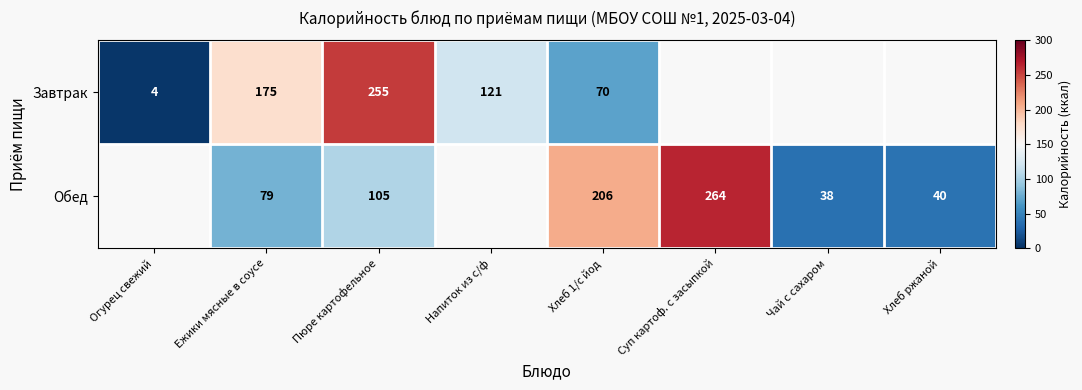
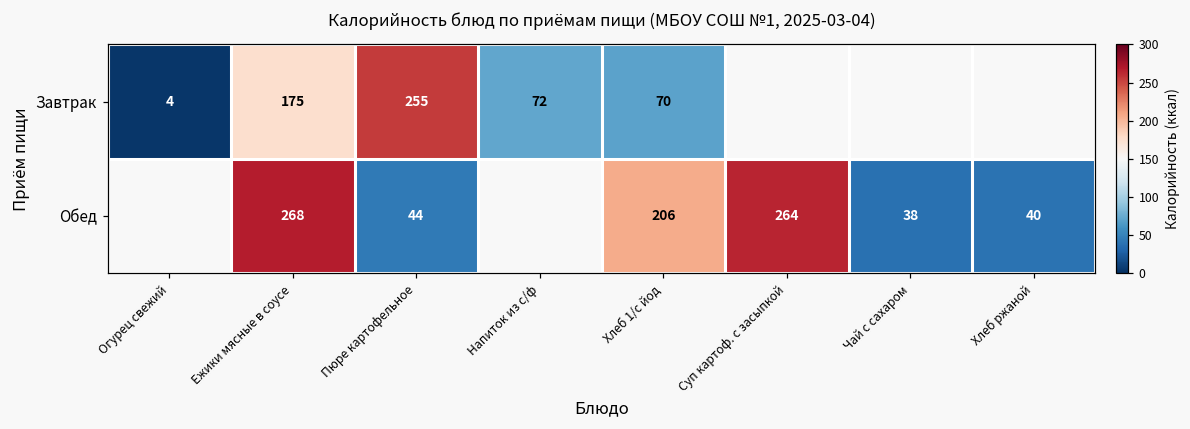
  {
    "Завтрак": {
      "Огурец свежий": 4,
      "Ежики мясные в соусе": 175,
      "Пюре картофельное": 255,
-     "Напиток из с/ф": 121,
+     "Напиток из с/ф": 72,
      "Хлеб 1/с йод": 70
    },
    "Обед": {
-     "Ежики мясные в соусе": 79,
-     "Пюре картофельное": 105,
+     "Ежики мясные в соусе": 268,
+     "Пюре картофельное": 44,
      "Хлеб 1/с йод": 206,
      "Суп картоф. с засыпкой": 264,
      "Чай с сахаром": 38,
      "Хлеб ржаной": 40
    }
  }
